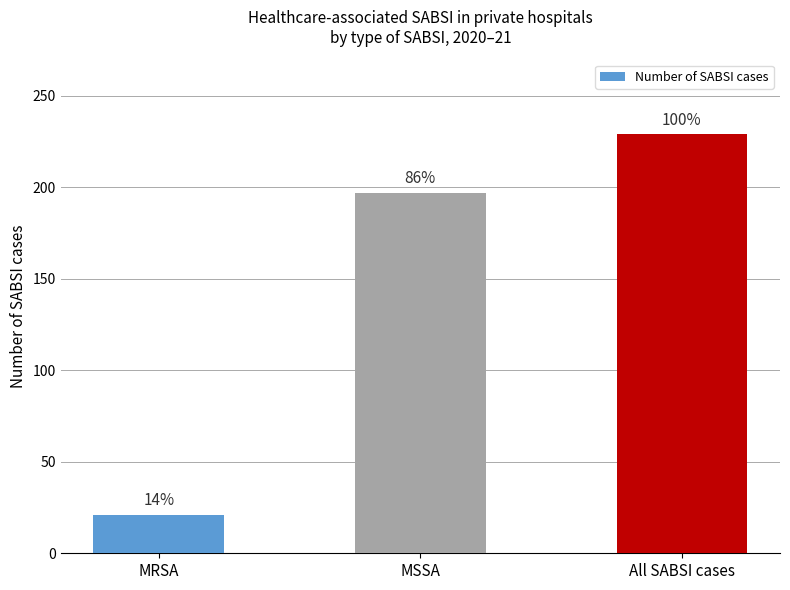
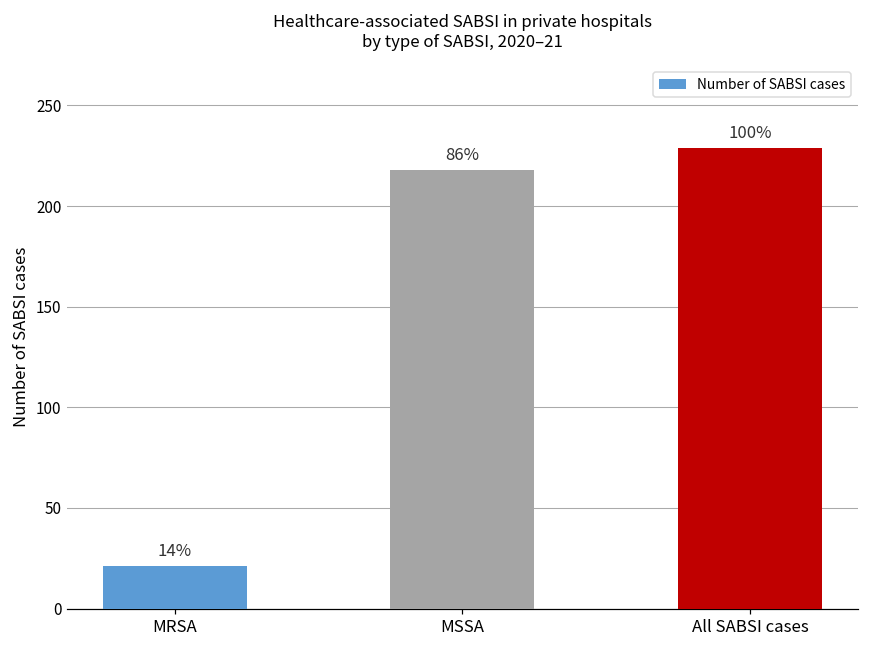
  {
-   "MSSA": 197
+   "MSSA": 218
  }
